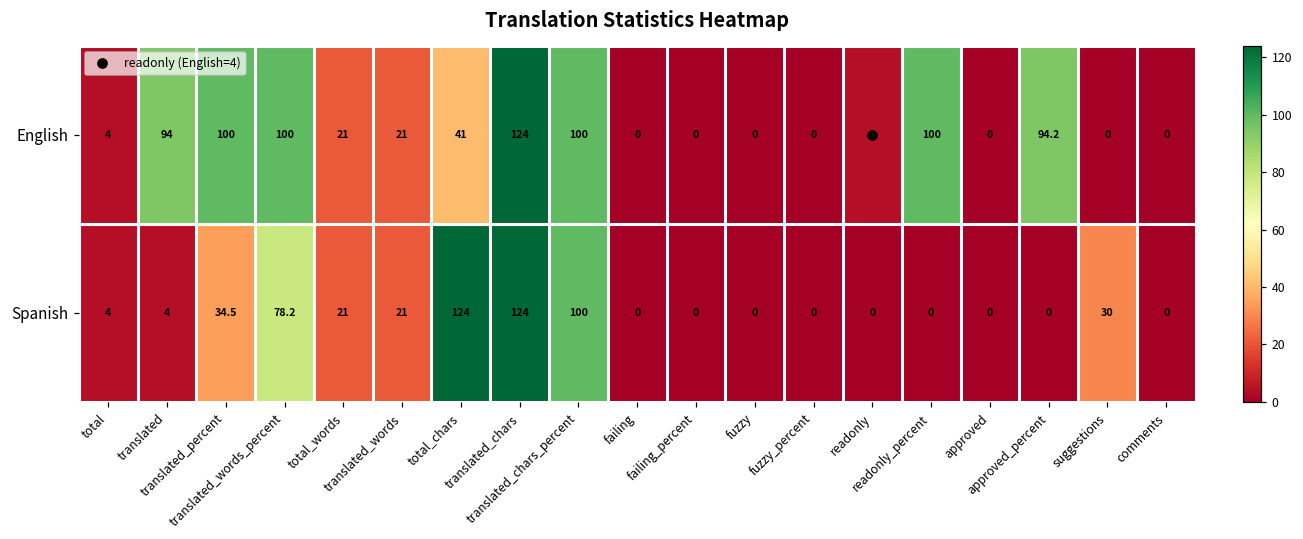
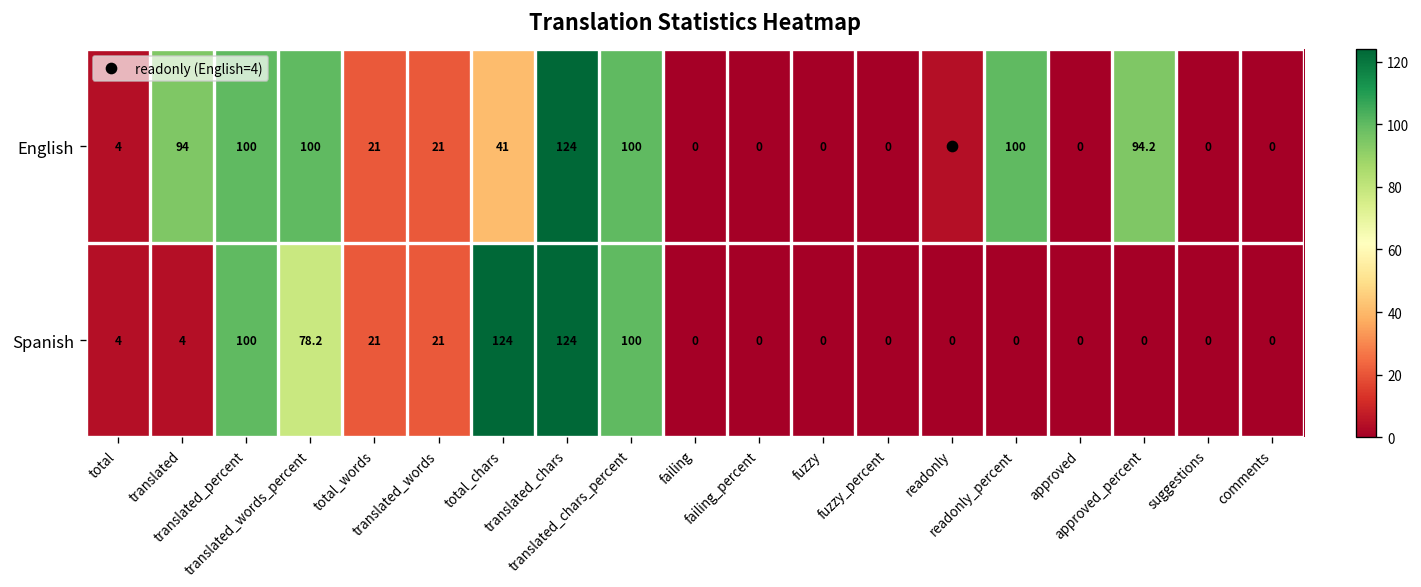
  {
    "English": {
      "total": 4,
      "translated": 94,
      "translated_percent": 100,
      "translated_words_percent": 100,
      "total_words": 21,
      "translated_words": 21,
      "total_chars": 41,
      "translated_chars": 124,
      "translated_chars_percent": 100,
      "failing": 0,
      "failing_percent": 0,
      "fuzzy": 0,
      "fuzzy_percent": 0,
      "readonly_percent": 100,
      "approved": 0,
      "approved_percent": 94.2,
      "suggestions": 0,
      "comments": 0
    },
    "Spanish": {
      "total": 4,
      "translated": 4,
-     "translated_percent": 34.5,
+     "translated_percent": 100,
      "translated_words_percent": 78.2,
      "total_words": 21,
      "translated_words": 21,
      "total_chars": 124,
      "translated_chars": 124,
      "translated_chars_percent": 100,
      "failing": 0,
      "failing_percent": 0,
      "fuzzy": 0,
      "fuzzy_percent": 0,
      "readonly": 0,
      "readonly_percent": 0,
      "approved": 0,
      "approved_percent": 0,
-     "suggestions": 30,
+     "suggestions": 0,
      "comments": 0
    }
  }
